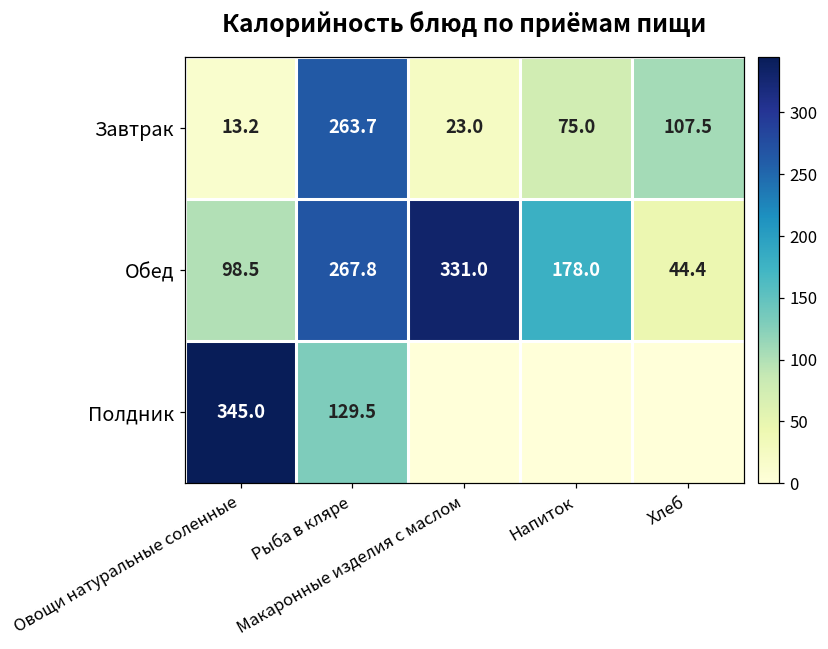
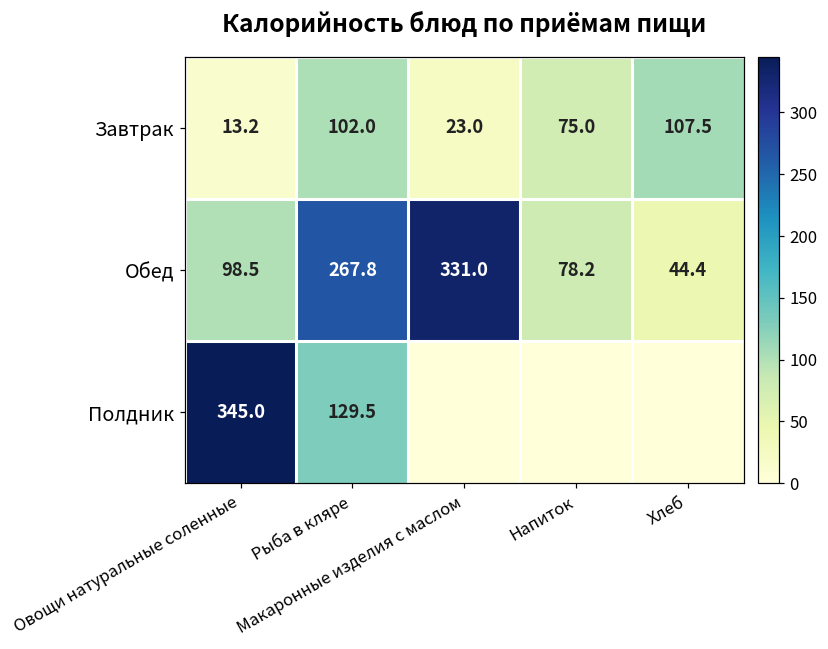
  {
    "Завтрак": {
      "Овощи натуральные соленные": 13.2,
-     "Рыба в кляре": 263.7,
+     "Рыба в кляре": 102.0,
      "Макаронные изделия с маслом": 23.0,
      "Напиток": 75.0,
      "Хлеб": 107.5
    },
    "Обед": {
      "Овощи натуральные соленные": 98.5,
      "Рыба в кляре": 267.8,
      "Макаронные изделия с маслом": 331.0,
-     "Напиток": 178.0,
+     "Напиток": 78.2,
      "Хлеб": 44.4
    },
    "Полдник": {
      "Овощи натуральные соленные": 345.0,
      "Рыба в кляре": 129.5
    }
  }
